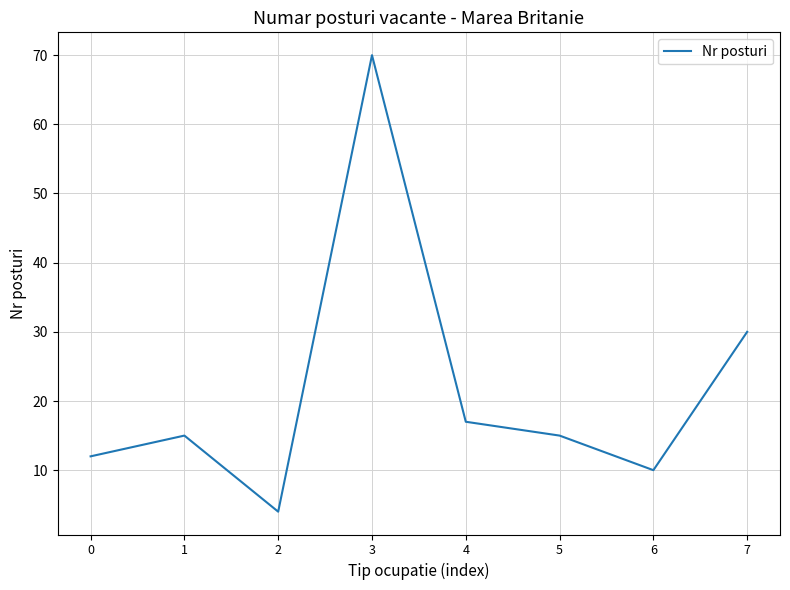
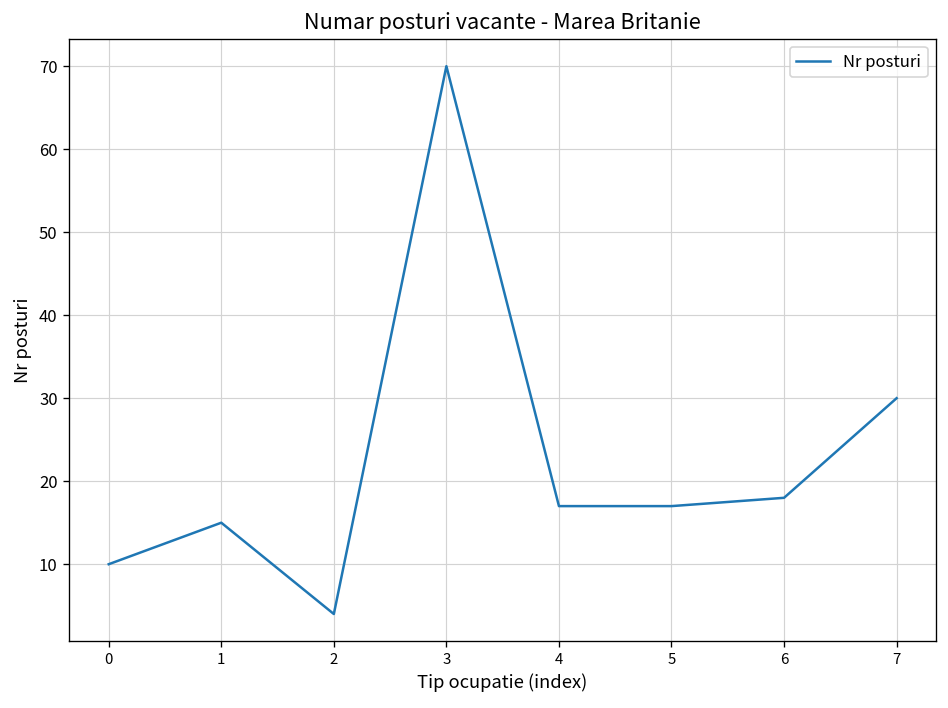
  {
-   "0": 12,
+   "0": 10,
    "1": 15,
    "2": 4,
    "3": 70,
    "4": 17,
-   "5": 15,
-   "6": 10,
+   "5": 17,
+   "6": 18,
    "7": 30
  }
